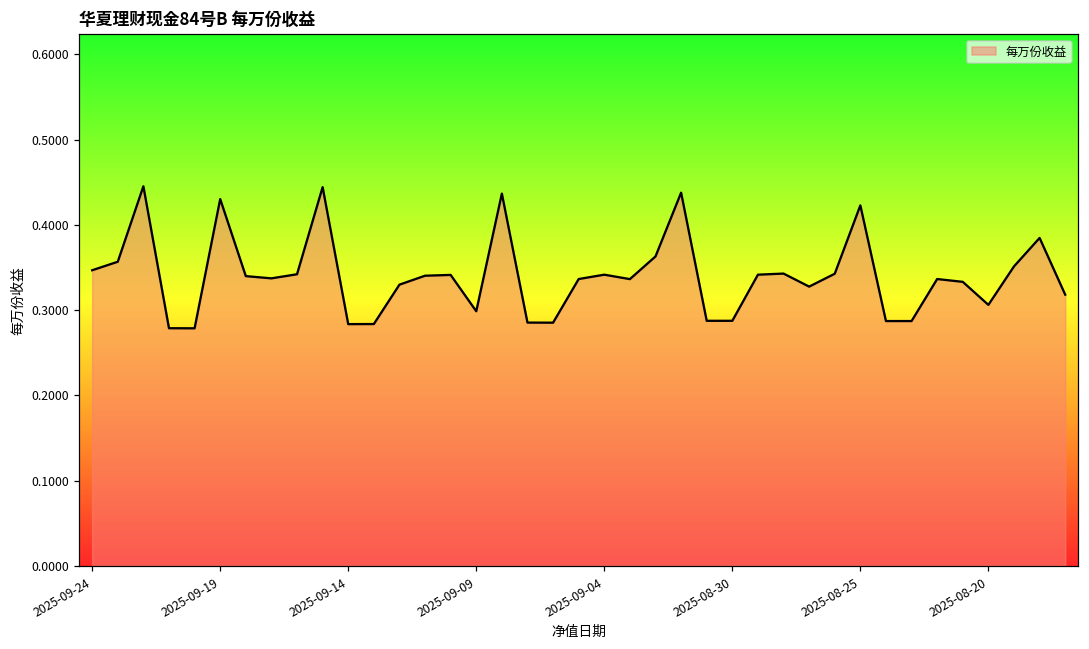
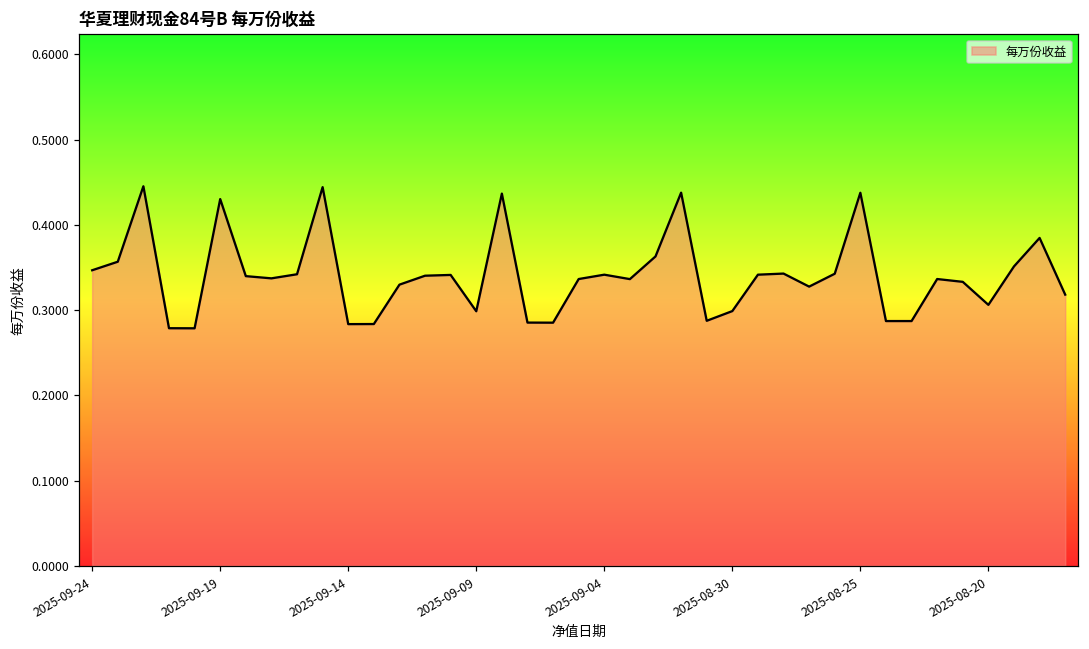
  {
    "2025-09-24": 0.35,
    "2025-09-19": 0.43,
    "2025-09-14": 0.28,
    "2025-09-09": 0.30,
    "2025-09-04": 0.34,
-   "2025-08-30": 0.29,
-   "2025-08-25": 0.42,
+   "2025-08-30": 0.30,
+   "2025-08-25": 0.44,
    "2025-08-20": 0.31
  }
